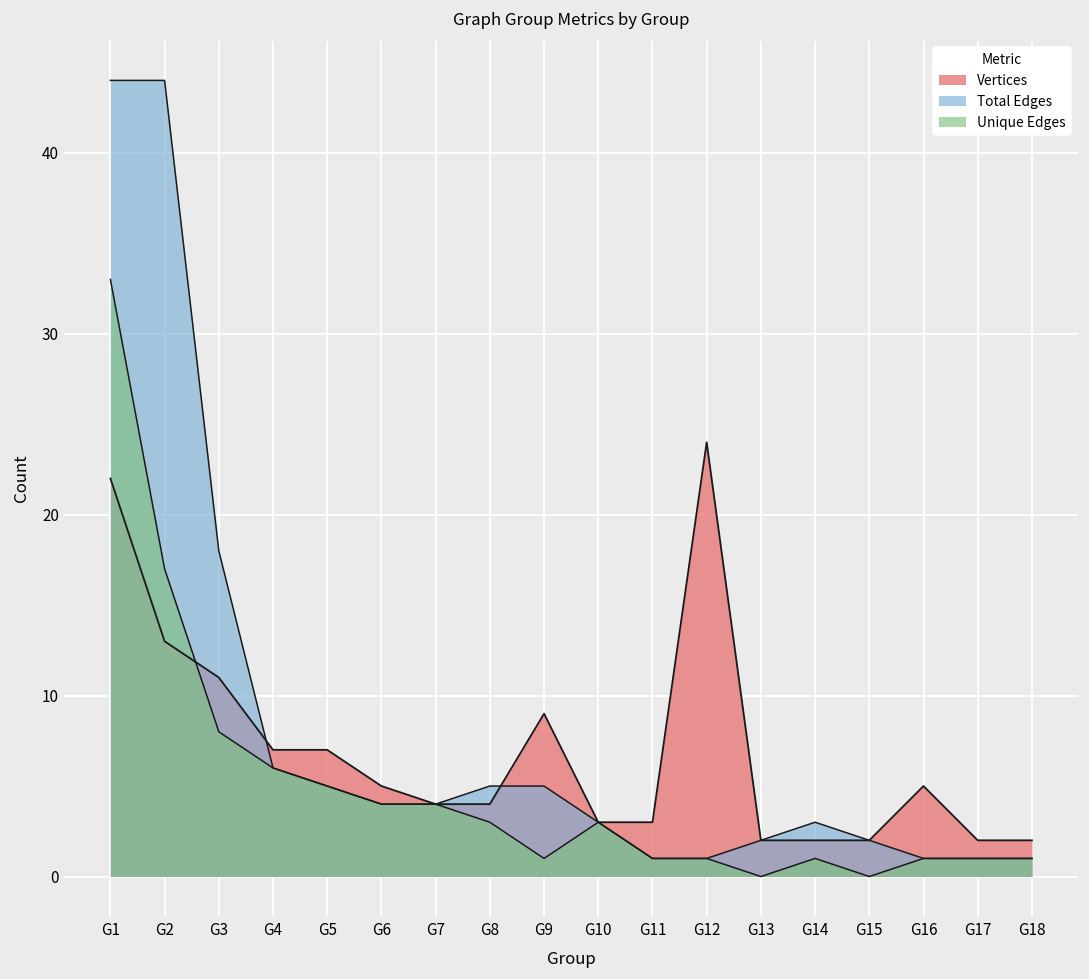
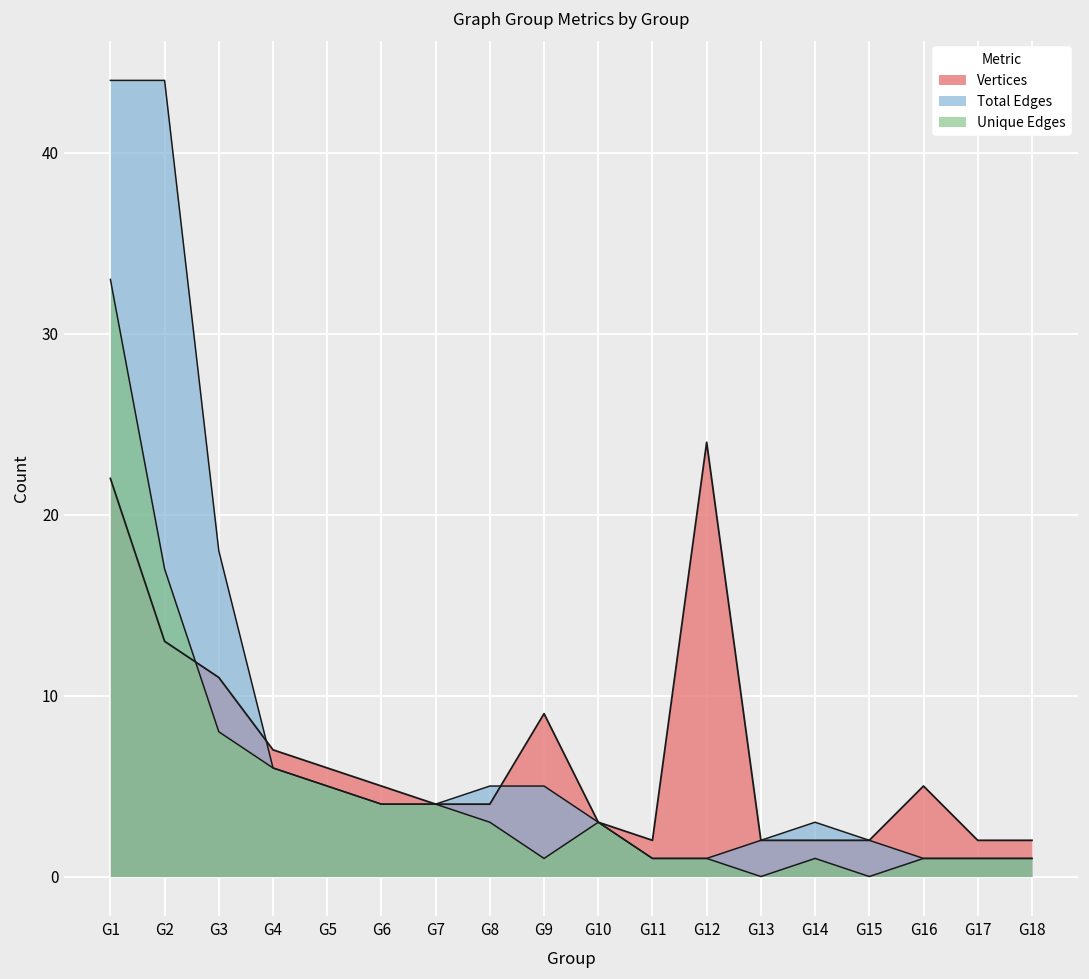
  {
    "Vertices": {
      "G1": 22,
      "G2": 13,
      "G3": 11,
      "G4": 7,
-     "G5": 7,
+     "G5": 6,
      "G6": 5,
      "G8": 4,
      "G9": 9,
-     "G11": 3,
+     "G11": 2,
      "G12": 24,
      "G14": 2,
      "G16": 5,
      "G17": 2,
      "G18": 2
    },
    "Total Edges": {
      "G1": 44,
      "G2": 44,
      "G3": 18,
      "G8": 5,
      "G9": 5,
      "G14": 3
    },
    "Unique Edges": {
      "G1": 33,
      "G2": 17,
      "G3": 8,
      "G8": 3,
      "G9": 1,
      "G13": 0,
      "G14": 1,
      "G15": 0
    }
  }
